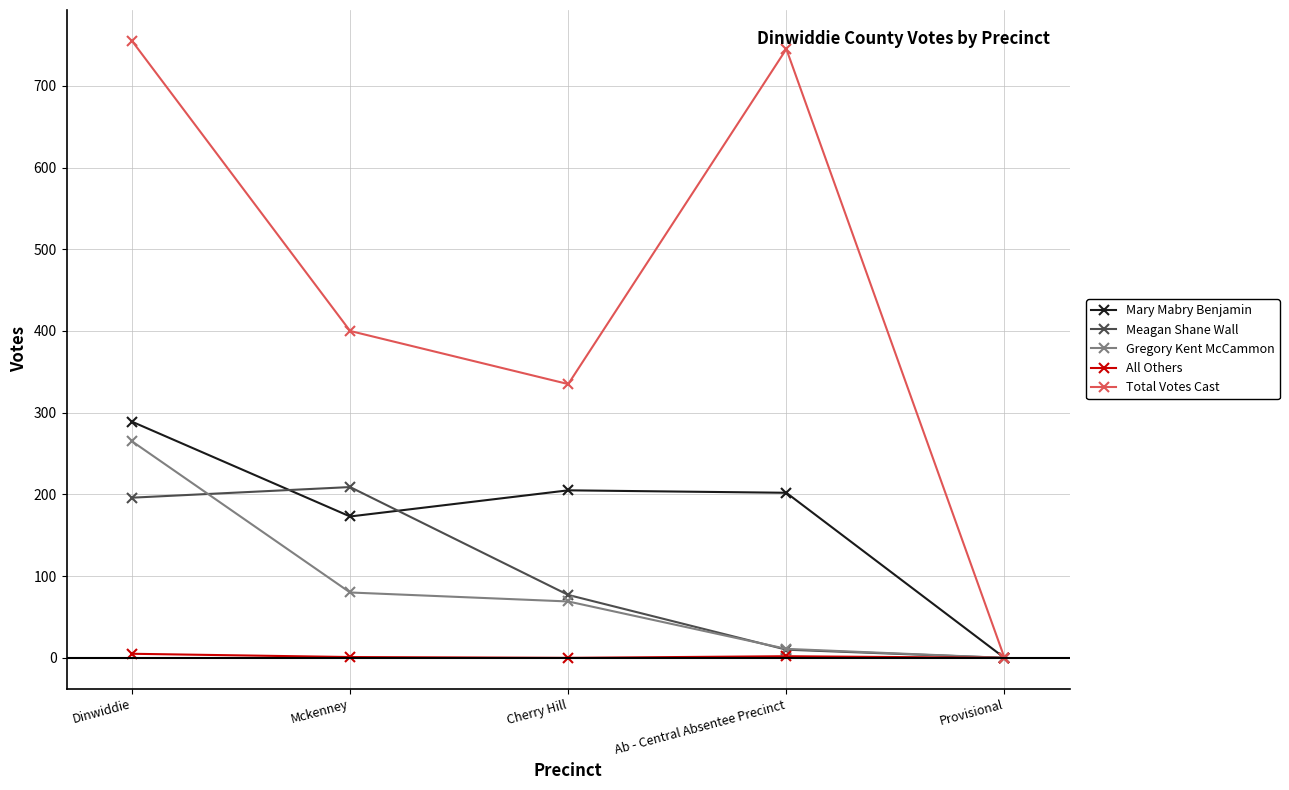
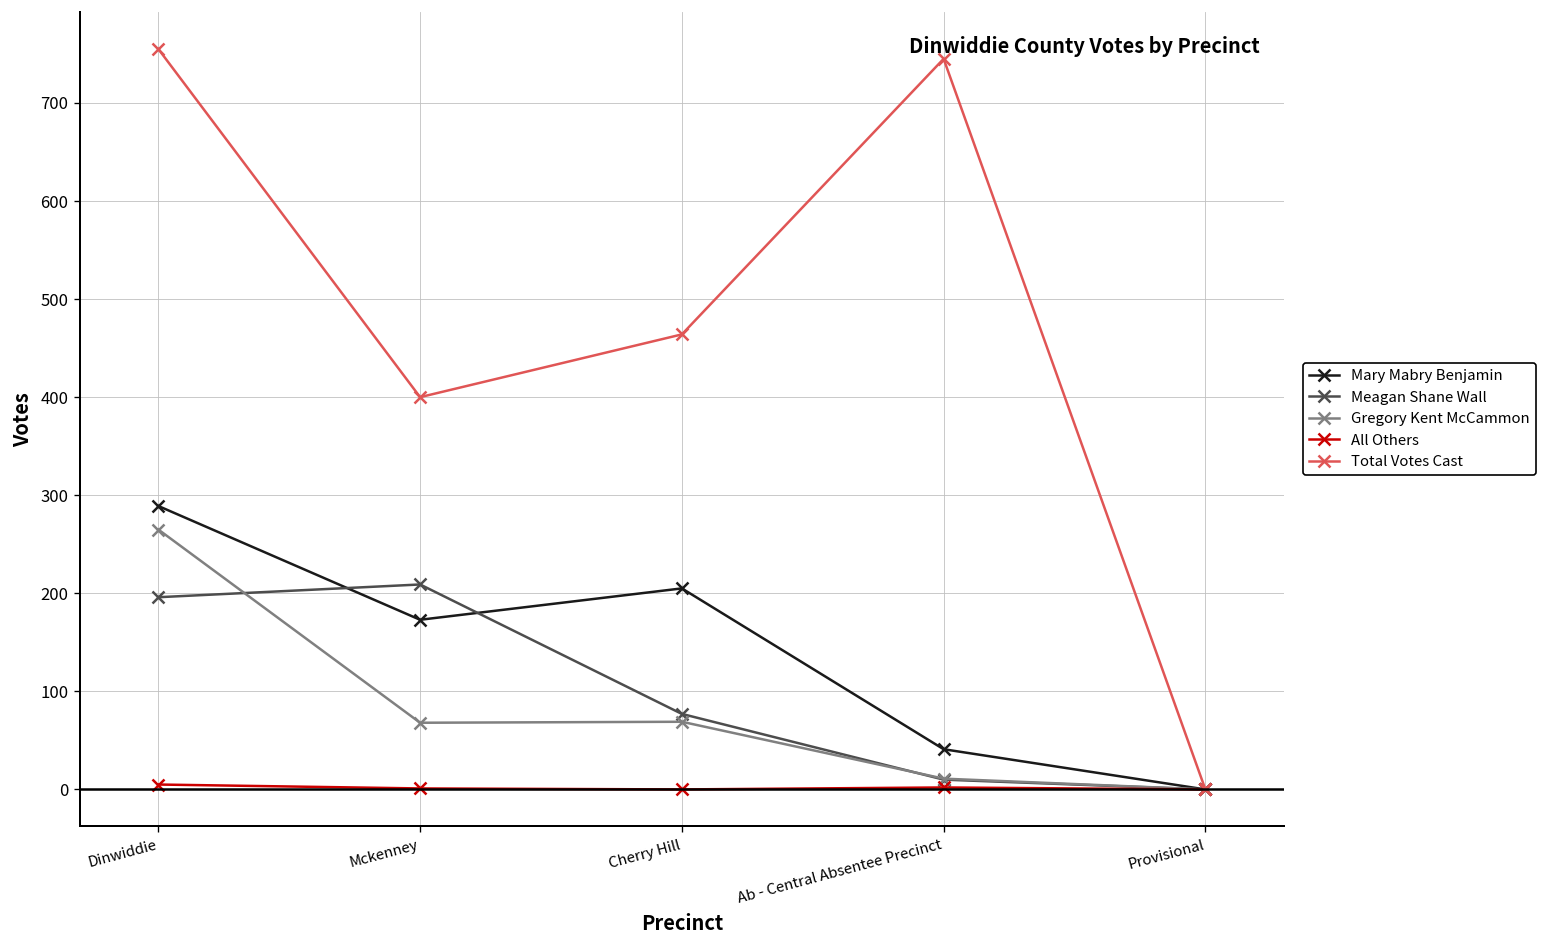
  {
    "Mary Mabry Benjamin": {
      "Dinwiddie": 290,
      "Mckenney": 170,
      "Cherry Hill": 210,
-     "Ab - Central Absentee Precinct": 200
+     "Ab - Central Absentee Precinct": 40
    },
    "Meagan Shane Wall": {
      "Dinwiddie": 200,
      "Mckenney": 210,
      "Cherry Hill": 80
    },
    "Gregory Kent McCammon": {
      "Dinwiddie": 270,
-     "Mckenney": 80,
+     "Mckenney": 70,
      "Cherry Hill": 70
    },
    "All Others": {
      "Dinwiddie": 10,
      "Mckenney": 0,
      "Cherry Hill": 0,
      "Ab - Central Absentee Precinct": 0
    },
    "Total Votes Cast": {
      "Dinwiddie": 760,
      "Mckenney": 400,
-     "Cherry Hill": 340,
+     "Cherry Hill": 460,
      "Ab - Central Absentee Precinct": 750
    }
  }
